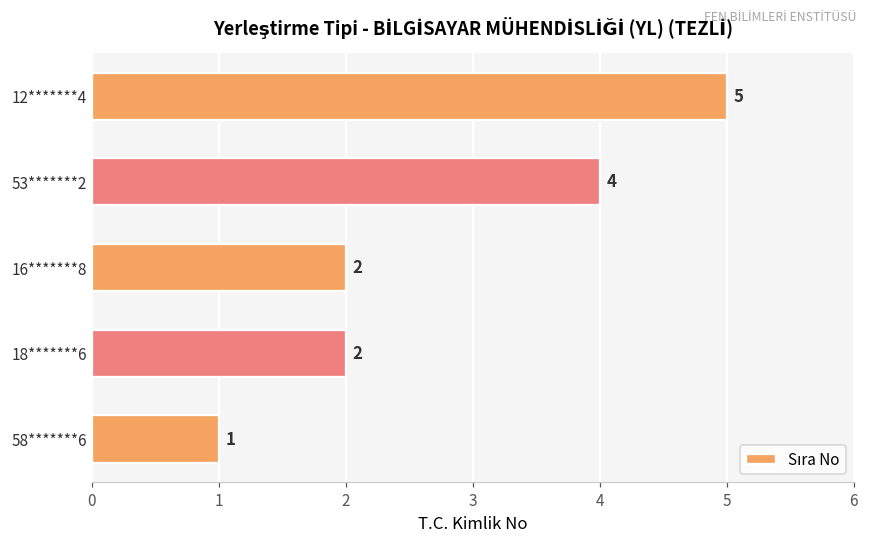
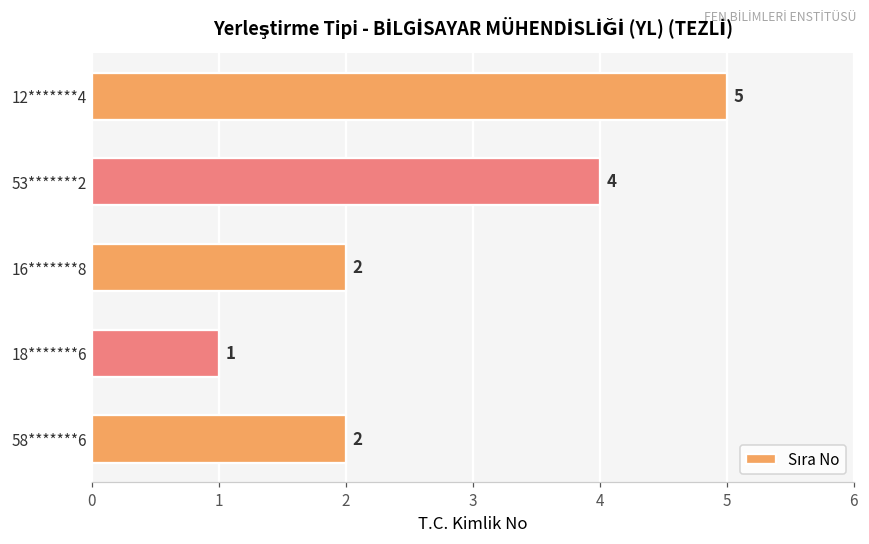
  {
    "12*******4": 5,
    "53*******2": 4,
    "16*******8": 2,
-   "18*******6": 2,
-   "58*******6": 1
+   "18*******6": 1,
+   "58*******6": 2
  }
